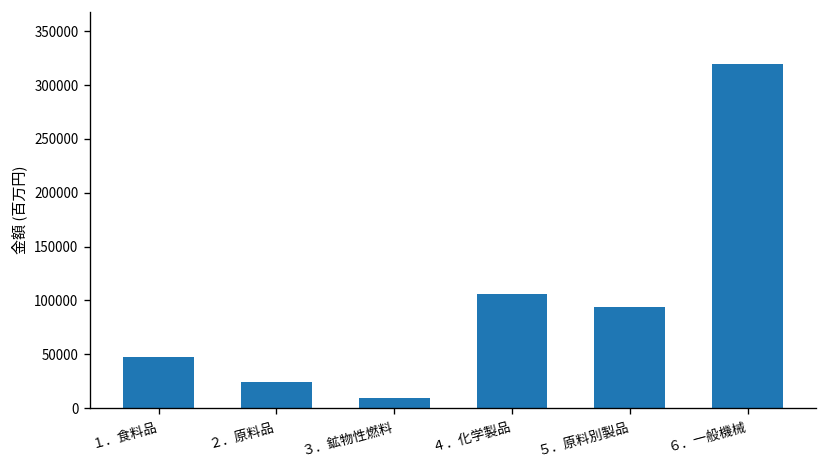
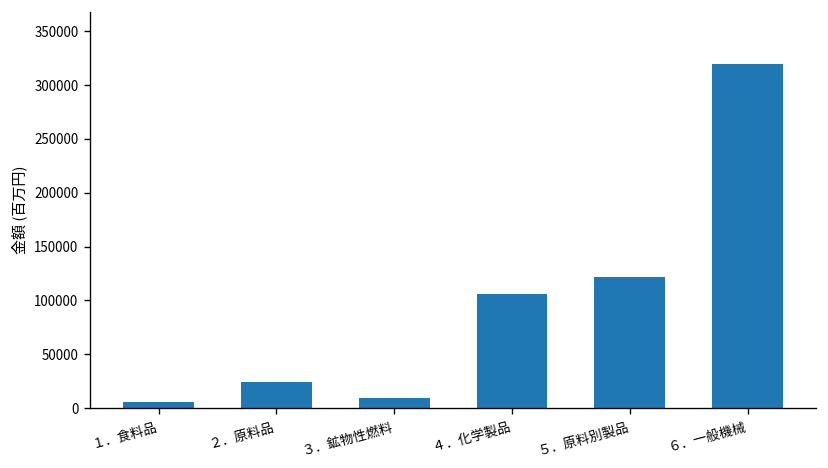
  {
-   "１．食料品": 50000,
+   "１．食料品": 10000,
    "２．原料品": 20000,
    "３．鉱物性燃料": 10000,
    "４．化学製品": 110000,
-   "５．原料別製品": 90000,
+   "５．原料別製品": 120000,
    "６．一般機械": 320000
  }
